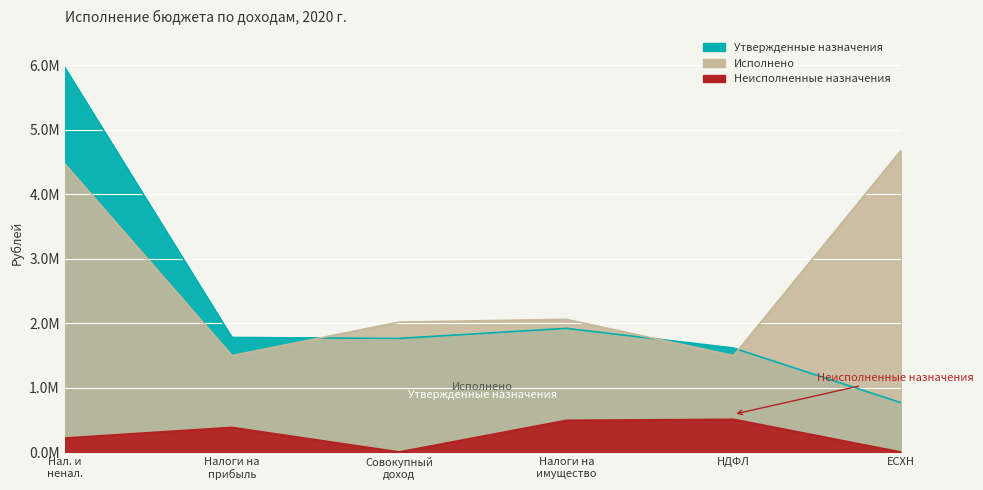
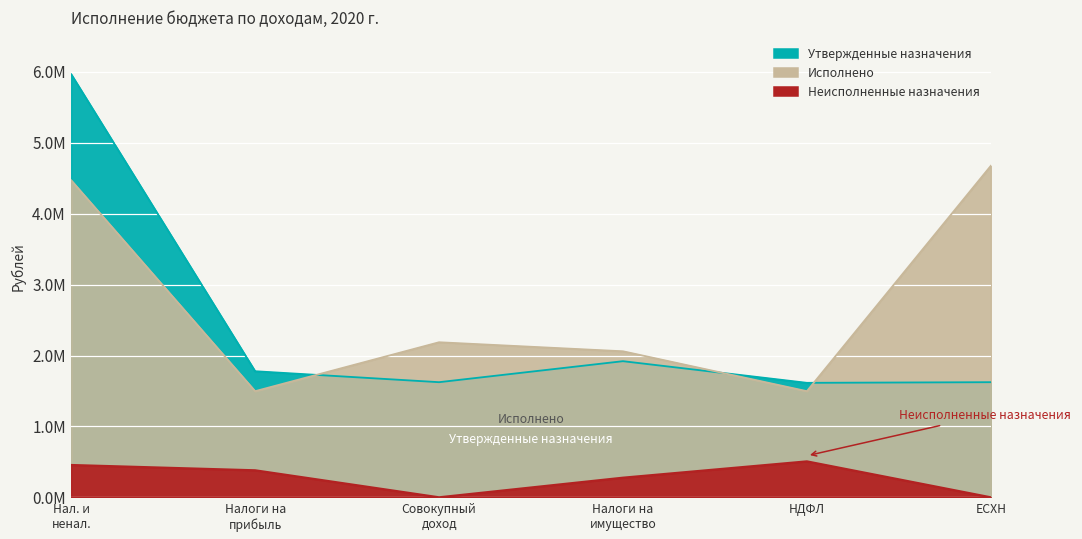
  {
    "Утвержденные назначения": {
      "Нал. и ненал.": "6.0М",
      "Налоги на прибыль": "1.8М",
-     "Совокупный доход": "1.8М",
+     "Совокупный доход": "1.6М",
      "Налоги на имущество": "1.9М",
      "НДФЛ": "1.6М",
-     "ЕСХН": "0.8М"
+     "ЕСХН": "1.6М"
    },
    "Исполнено": {
      "Нал. и ненал.": "4.5М",
      "Налоги на прибыль": "1.5М",
-     "Совокупный доход": "2.0М",
+     "Совокупный доход": "2.2М",
      "Налоги на имущество": "2.1М",
      "НДФЛ": "1.5М",
      "ЕСХН": "4.7М"
    },
    "Неисполненные назначения": {
-     "Нал. и ненал.": "0.2М",
+     "Нал. и ненал.": "0.5М",
      "Налоги на прибыль": "0.4М",
      "Совокупный доход": "0.0М",
-     "Налоги на имущество": "0.5М",
+     "Налоги на имущество": "0.3М",
      "НДФЛ": "0.5М",
      "ЕСХН": "0.0М"
    }
  }
